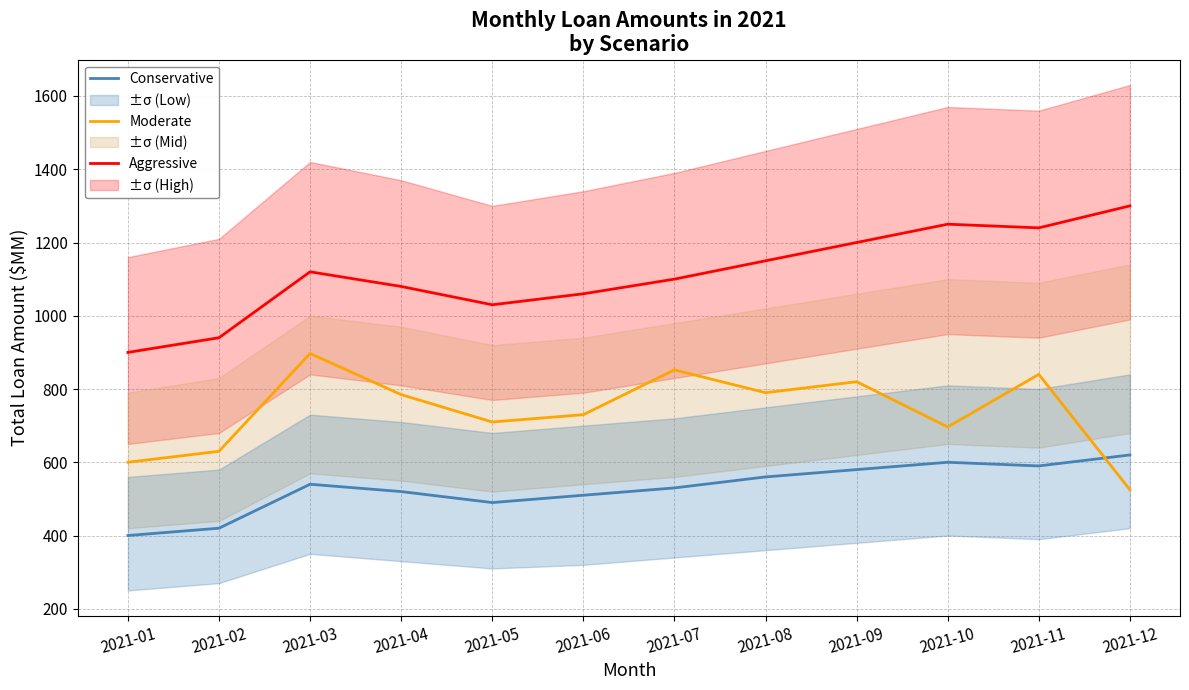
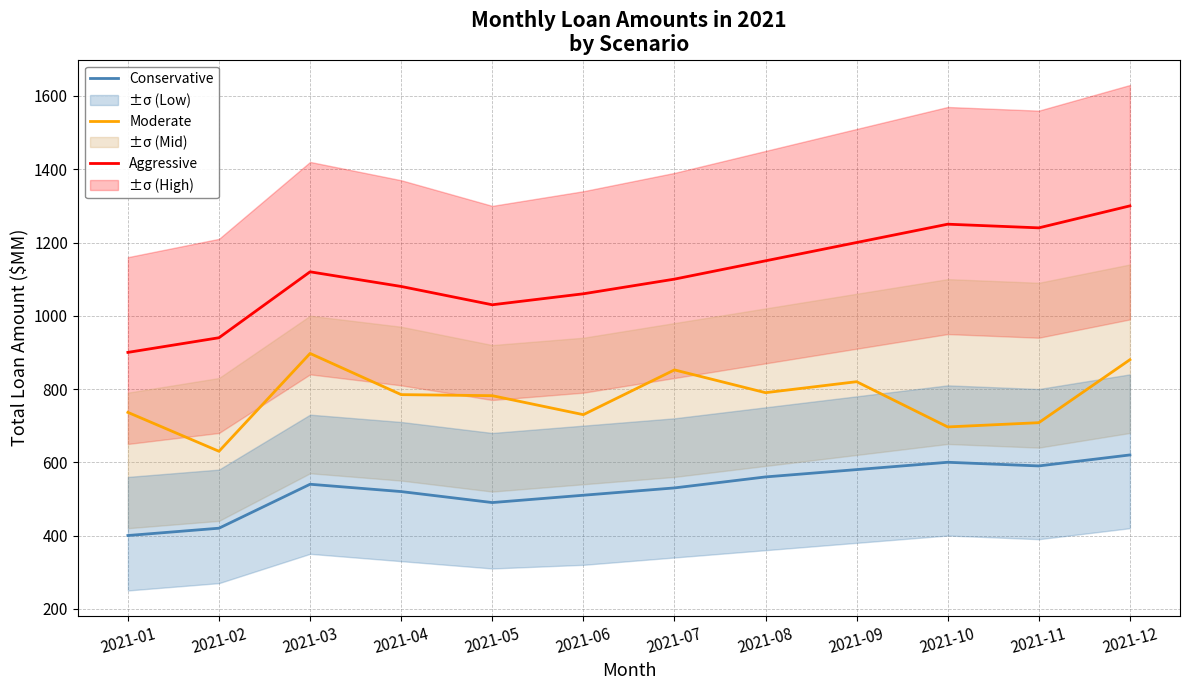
  {
    "Moderate": {
-     "2021-01": 600,
+     "2021-01": 740,
      "2021-02": 630,
      "2021-03": 900,
      "2021-04": 780,
-     "2021-05": 710,
+     "2021-05": 780,
      "2021-06": 730,
      "2021-07": 850,
      "2021-08": 790,
      "2021-09": 820,
      "2021-10": 700,
-     "2021-11": 840,
-     "2021-12": 530
+     "2021-11": 710,
+     "2021-12": 880
    }
  }
